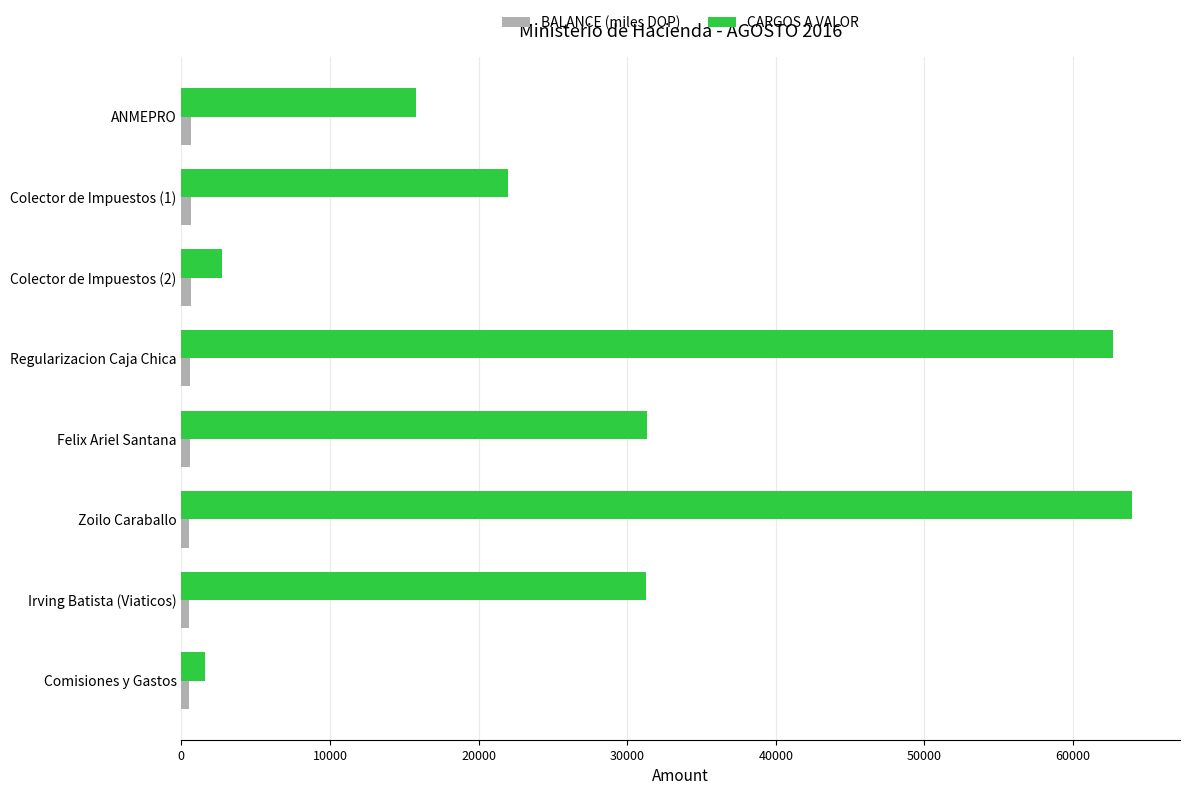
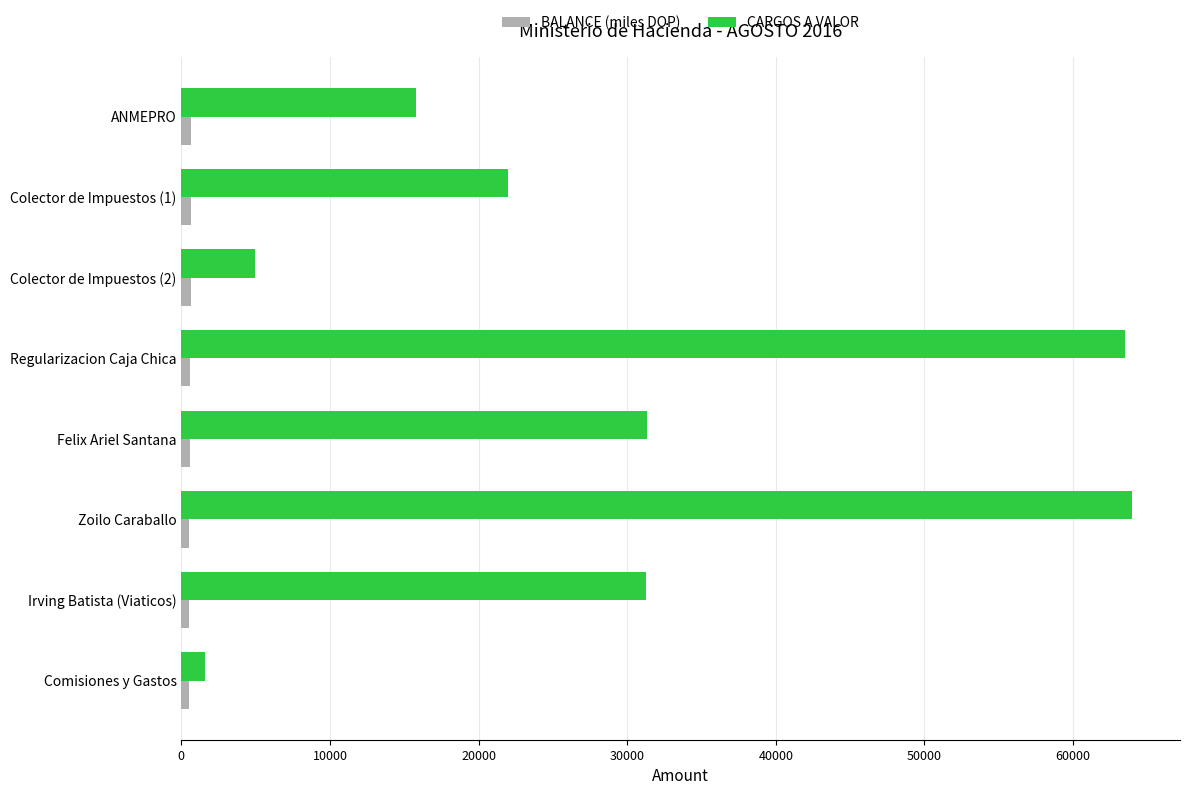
  {
    "BALANCE (miles DOP)": {
      "ANMEPRO": 700,
      "Colector de Impuestos (1)": 700,
      "Colector de Impuestos (2)": 700,
      "Regularizacion Caja Chica": 600,
      "Felix Ariel Santana": 600,
      "Zoilo Caraballo": 500,
      "Irving Batista (Viaticos)": 500,
      "Comisiones y Gastos": 500
    },
    "CARGOS A VALOR": {
      "ANMEPRO": 15800,
      "Colector de Impuestos (1)": 22000,
-     "Colector de Impuestos (2)": 2700,
-     "Regularizacion Caja Chica": 62700,
+     "Colector de Impuestos (2)": 4900,
+     "Regularizacion Caja Chica": 63500,
      "Felix Ariel Santana": 31300,
      "Zoilo Caraballo": 64000,
      "Irving Batista (Viaticos)": 31300,
      "Comisiones y Gastos": 1600
    }
  }
